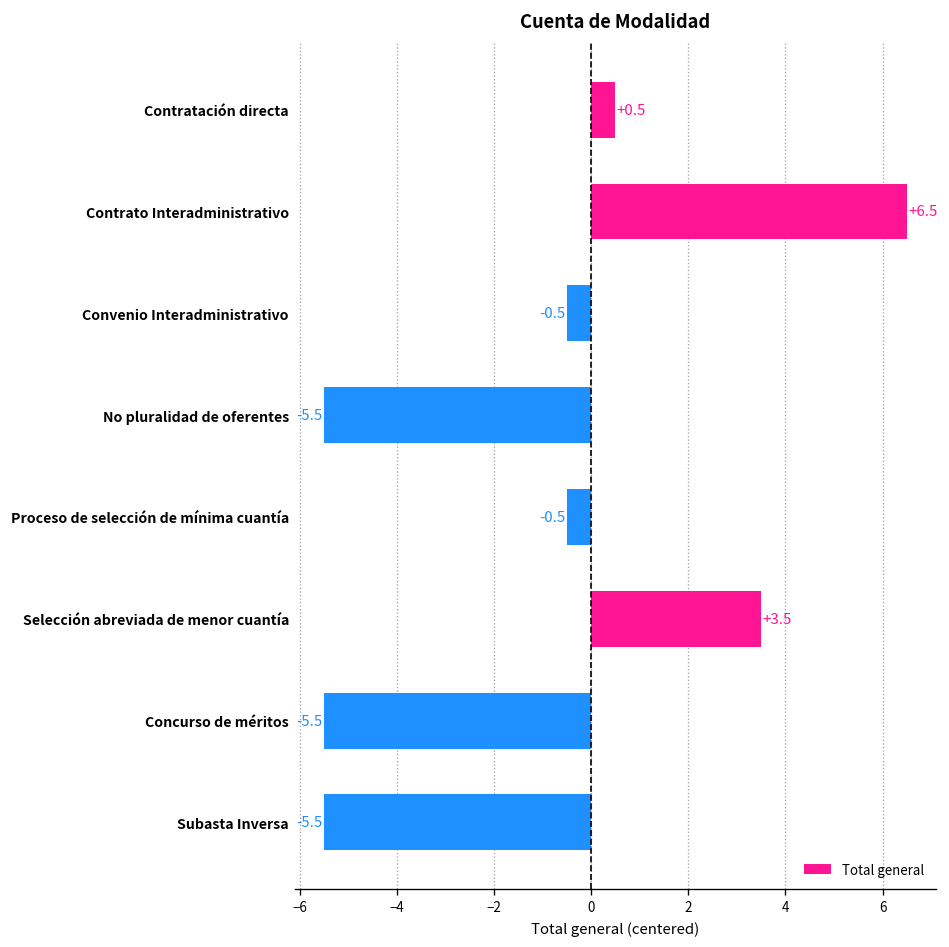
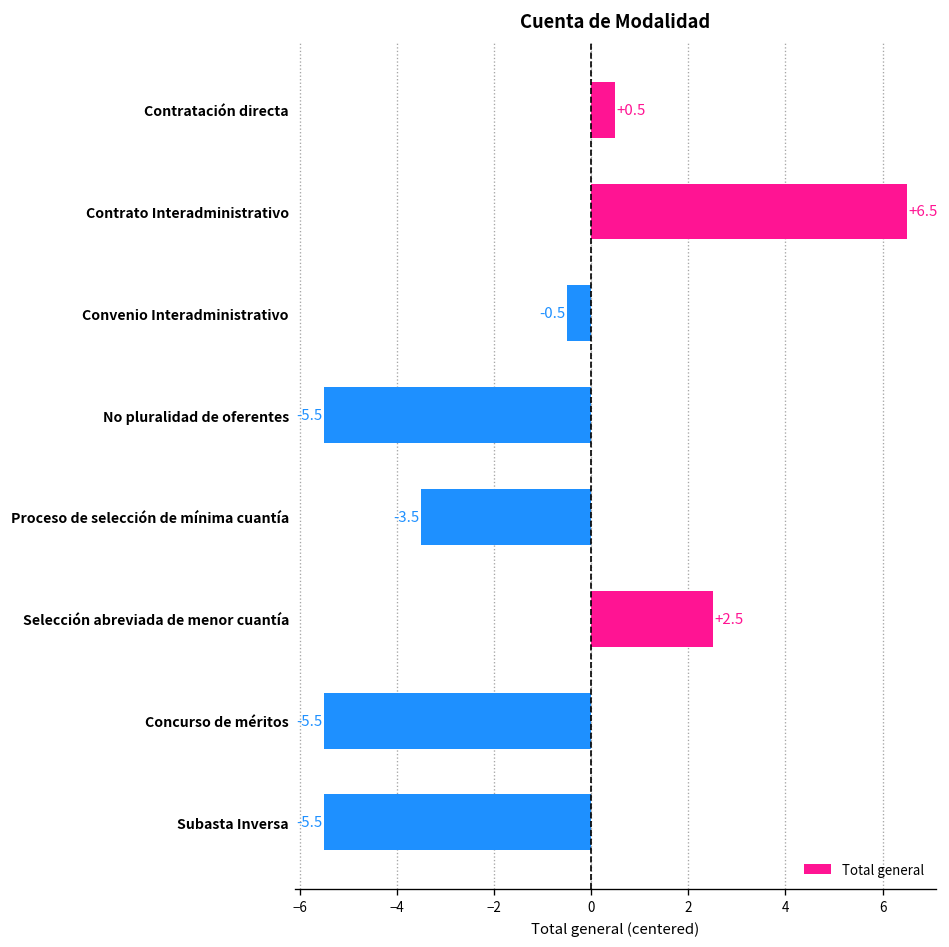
  {
    "Contratación directa": "+0.5",
    "Contrato Interadministrativo": "+6.5",
    "Convenio Interadministrativo": "-0.5",
    "No pluralidad de oferentes": "-5.5",
-   "Proceso de selección de mínima cuantía": "-0.5",
-   "Selección abreviada de menor cuantía": "+3.5",
+   "Proceso de selección de mínima cuantía": "-3.5",
+   "Selección abreviada de menor cuantía": "+2.5",
    "Concurso de méritos": "-5.5",
    "Subasta Inversa": "-5.5"
  }
